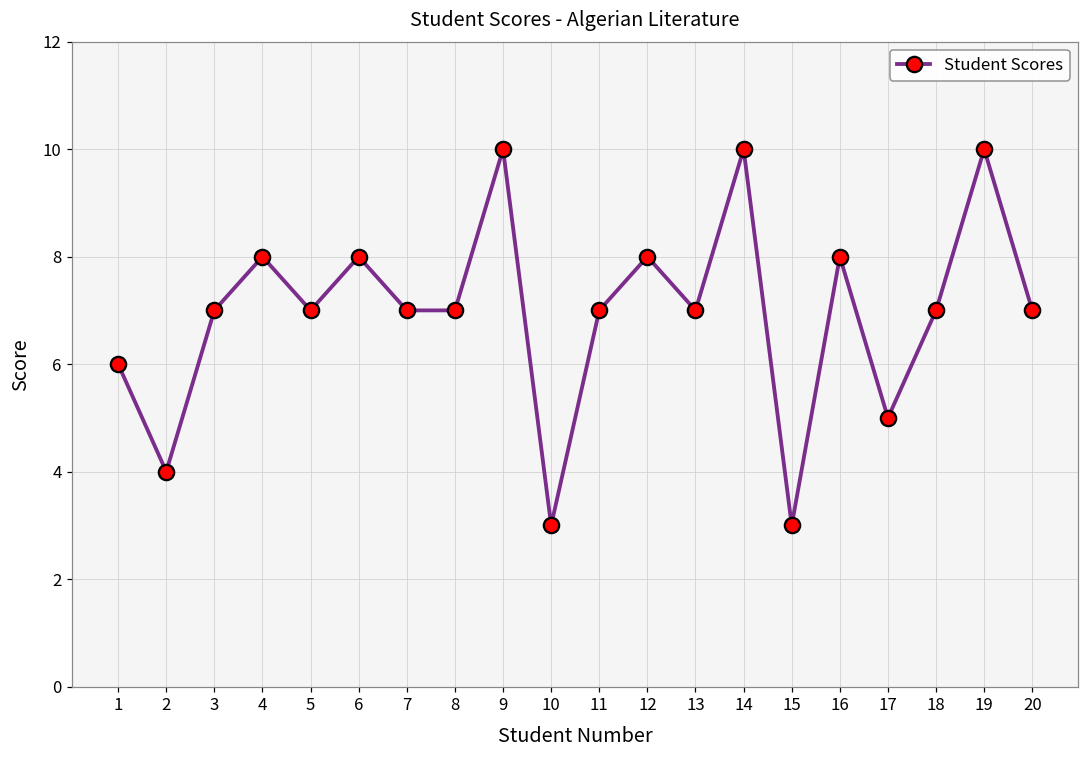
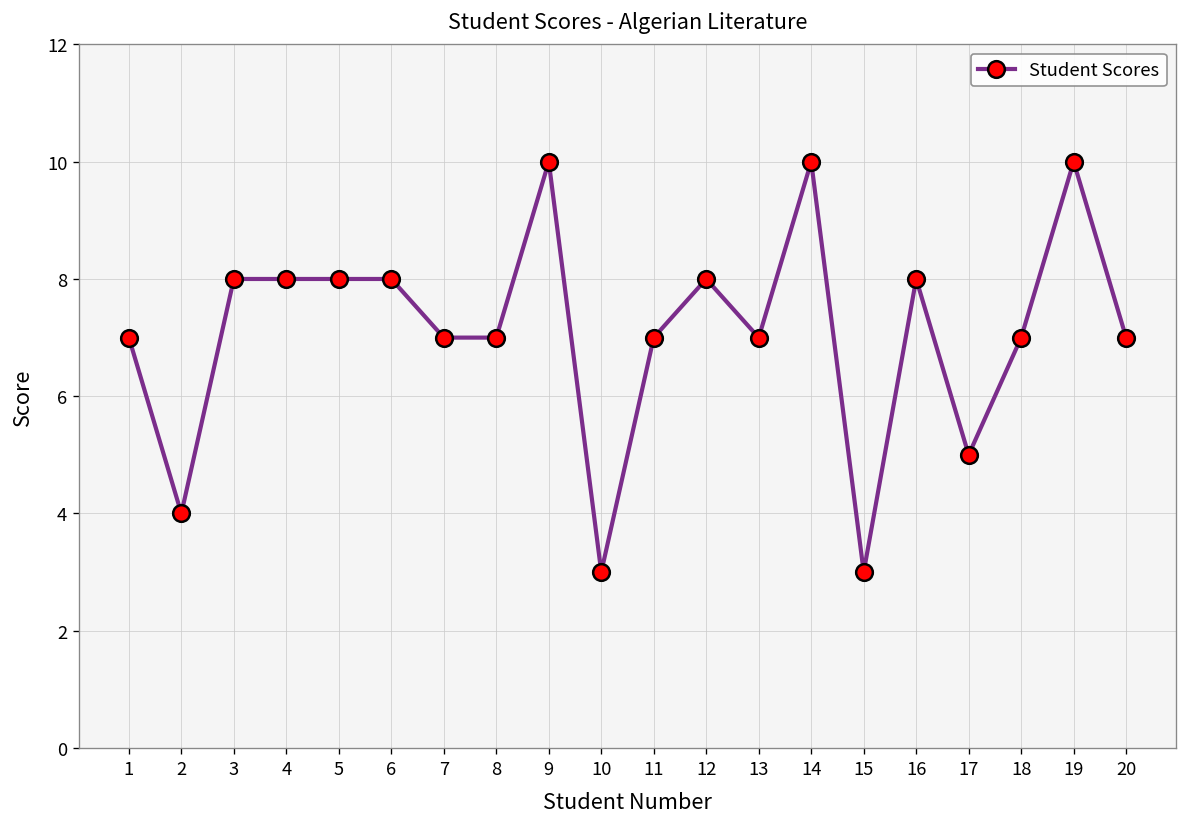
  {
-   "1": 6,
+   "1": 7,
    "2": 4,
-   "3": 7,
+   "3": 8,
    "4": 8,
-   "5": 7,
+   "5": 8,
    "6": 8,
    "7": 7,
    "8": 7,
    "9": 10,
    "10": 3,
    "11": 7,
    "12": 8,
    "13": 7,
    "14": 10,
    "15": 3,
    "16": 8,
    "17": 5,
    "18": 7,
    "19": 10,
    "20": 7
  }
